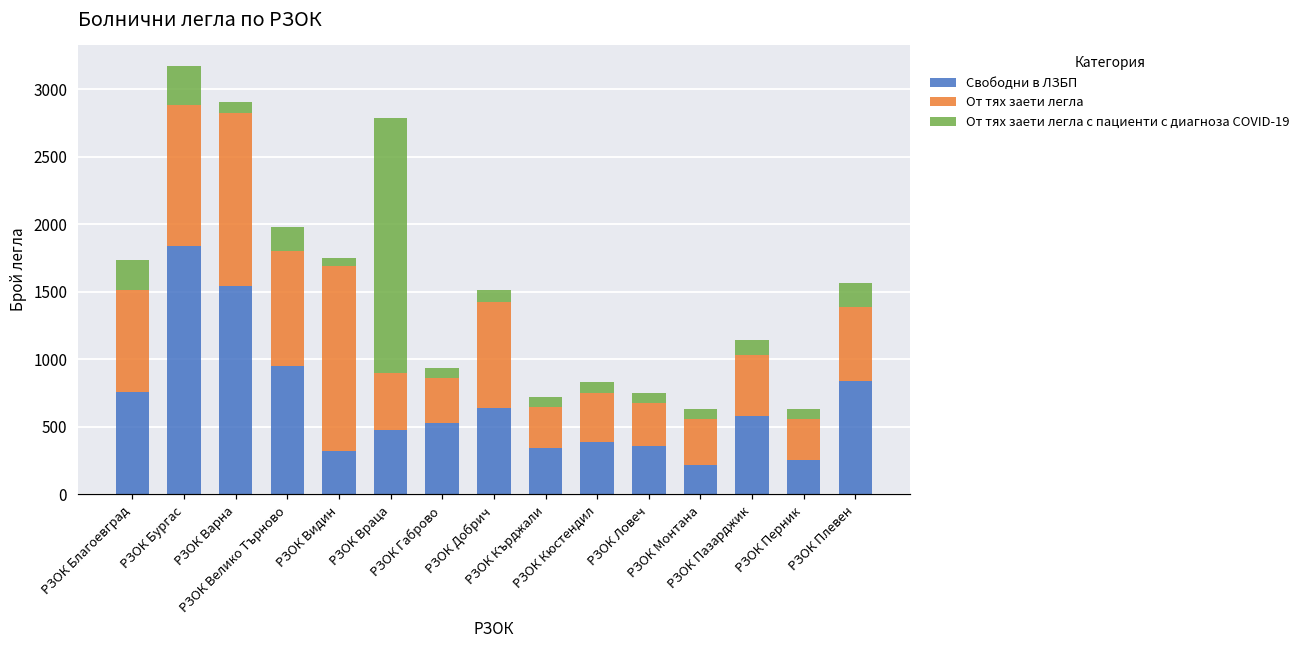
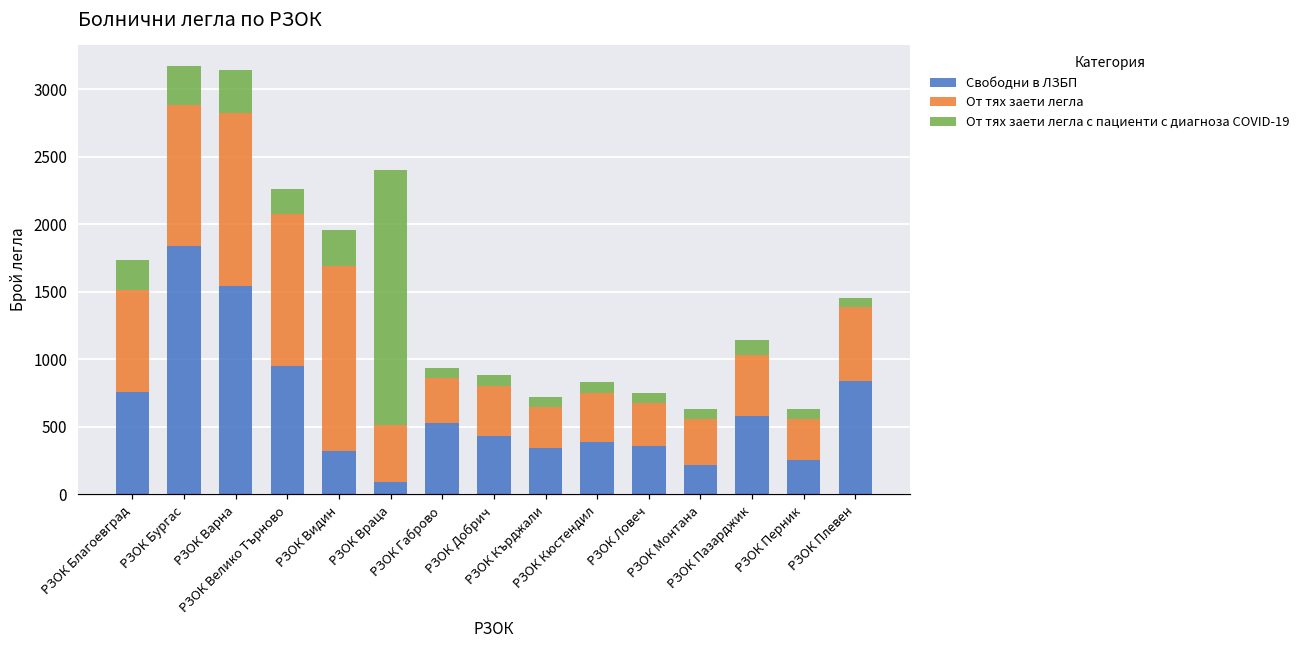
  {
    "Свободни в ЛЗБП": {
      "РЗОК Благоевград": 760,
      "РЗОК Бургас": 1840,
      "РЗОК Варна": 1550,
      "РЗОК Велико Търново": 950,
      "РЗОК Видин": 320,
-     "РЗОК Враца": 480,
+     "РЗОК Враца": 90,
      "РЗОК Габрово": 530,
-     "РЗОК Добрич": 640,
+     "РЗОК Добрич": 430,
      "РЗОК Кърджали": 340,
      "РЗОК Кюстендил": 390,
      "РЗОК Ловеч": 360,
      "РЗОК Монтана": 220,
      "РЗОК Пазарджик": 580,
      "РЗОК Перник": 250,
      "РЗОК Плевен": 840
    },
    "От тях заети легла": {
      "РЗОК Благоевград": 750,
      "РЗОК Бургас": 1050,
      "РЗОК Варна": 1280,
-     "РЗОК Велико Търново": 850,
+     "РЗОК Велико Търново": 1130,
      "РЗОК Видин": 1370,
      "РЗОК Враца": 420,
      "РЗОК Габрово": 330,
-     "РЗОК Добрич": 790,
+     "РЗОК Добрич": 370,
      "РЗОК Кърджали": 310,
      "РЗОК Кюстендил": 360,
      "РЗОК Ловеч": 330,
      "РЗОК Монтана": 340,
      "РЗОК Пазарджик": 450,
      "РЗОК Перник": 310,
      "РЗОК Плевен": 550
    },
    "От тях заети легла с пациенти с диагноза COVID-19": {
      "РЗОК Благоевград": 220,
      "РЗОК Бургас": 290,
-     "РЗОК Варна": 80,
+     "РЗОК Варна": 310,
      "РЗОК Велико Търново": 180,
-     "РЗОК Видин": 70,
+     "РЗОК Видин": 270,
      "РЗОК Враца": 1890,
      "РЗОК Габрово": 80,
      "РЗОК Добрич": 90,
      "РЗОК Кърджали": 70,
      "РЗОК Кюстендил": 80,
      "РЗОК Ловеч": 70,
      "РЗОК Монтана": 80,
      "РЗОК Пазарджик": 120,
      "РЗОК Перник": 70,
-     "РЗОК Плевен": 180
+     "РЗОК Плевен": 70
    }
  }
